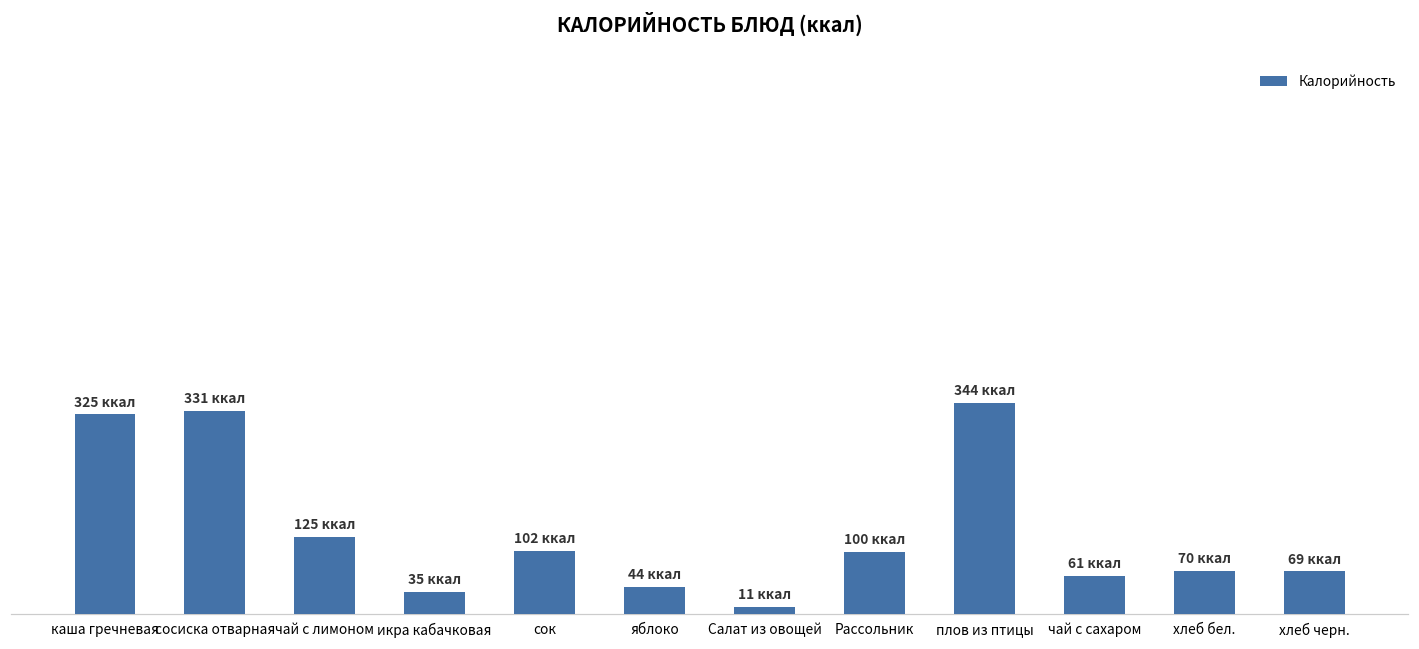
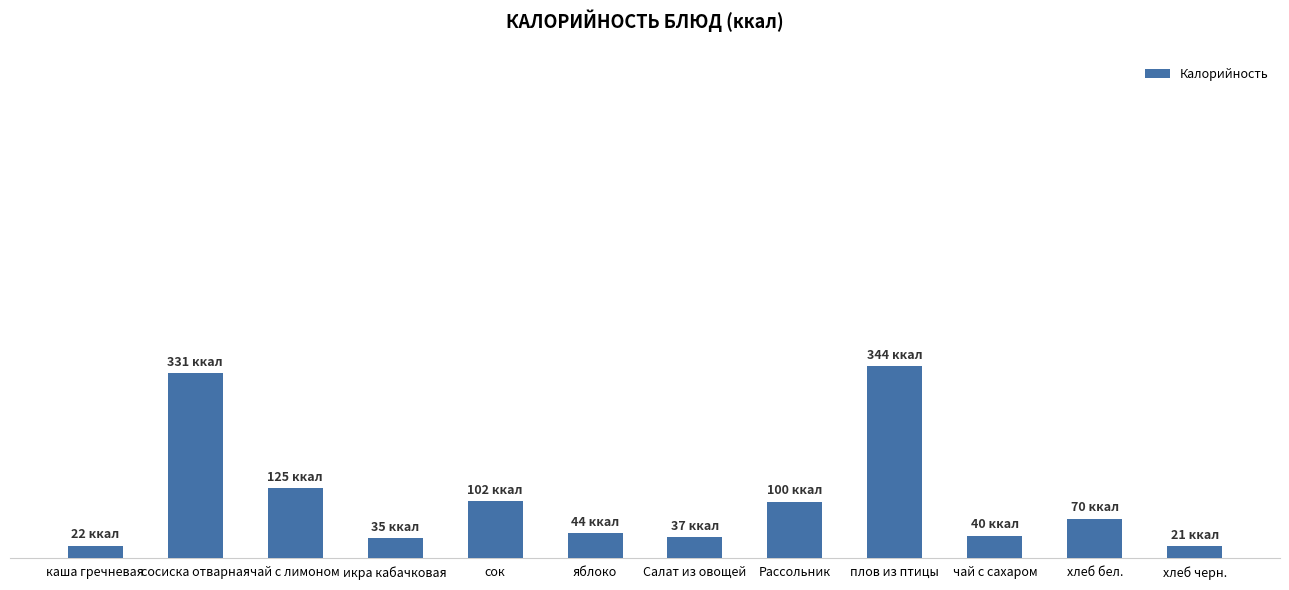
  {
-   "каша гречневая": 325,
+   "каша гречневая": 22,
    "сосиска отварная": 331,
    "чай с лимоном": 125,
    "икра кабачковая": 35,
    "сок": 102,
    "яблоко": 44,
-   "Салат из овощей": 11,
+   "Салат из овощей": 37,
    "плов из птицы": 344,
-   "чай с сахаром": 61,
+   "чай с сахаром": 40,
    "хлеб бел.": 70,
-   "хлеб черн.": 69
+   "хлеб черн.": 21
  }
